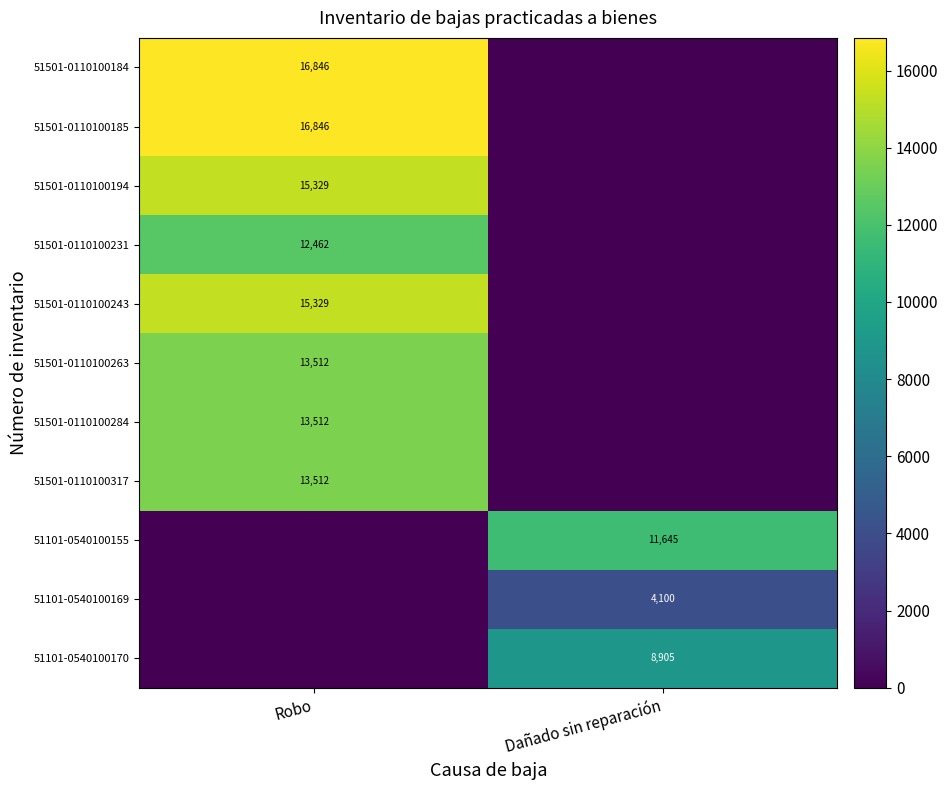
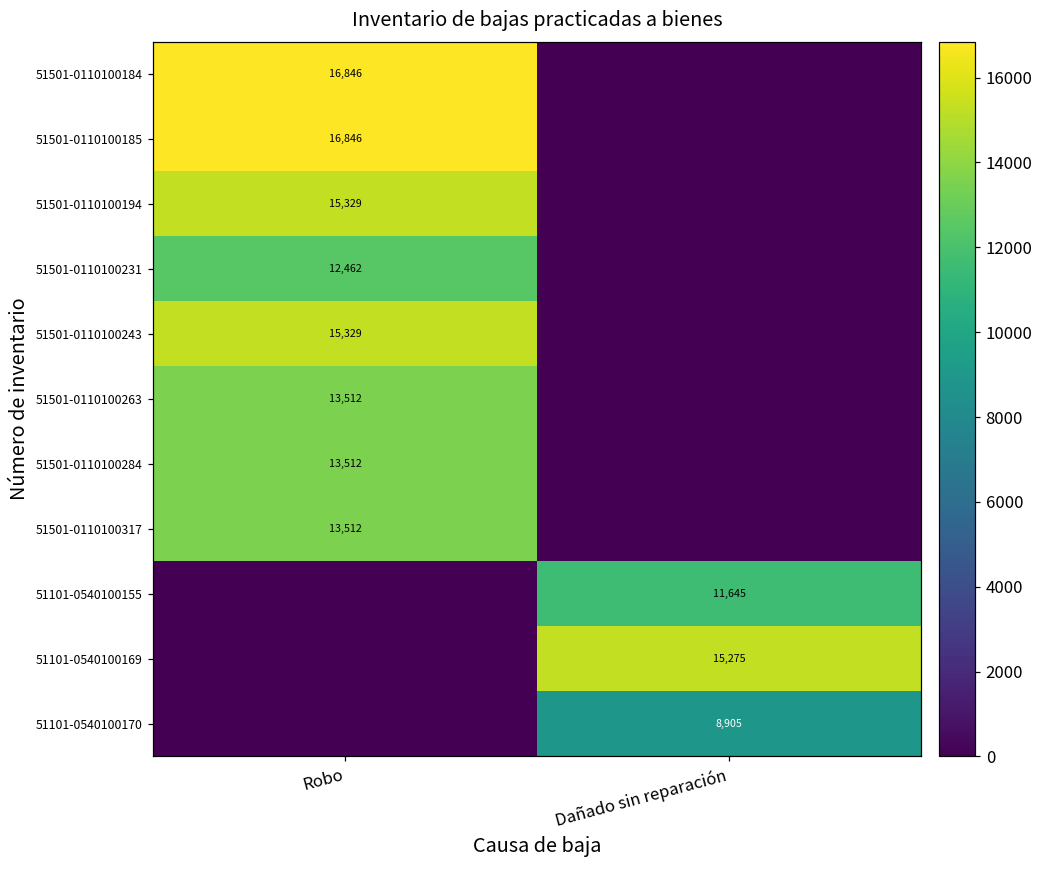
  {
    "51501-0110100184": {
      "Robo": "16,846"
    },
    "51501-0110100185": {
      "Robo": "16,846"
    },
    "51501-0110100194": {
      "Robo": "15,329"
    },
    "51501-0110100231": {
      "Robo": "12,462"
    },
    "51501-0110100243": {
      "Robo": "15,329"
    },
    "51501-0110100263": {
      "Robo": "13,512"
    },
    "51501-0110100284": {
      "Robo": "13,512"
    },
    "51501-0110100317": {
      "Robo": "13,512"
    },
    "51101-0540100155": {
      "Dañado sin reparación": "11,645"
    },
    "51101-0540100169": {
-     "Dañado sin reparación": "4,100"
+     "Dañado sin reparación": "15,275"
    },
    "51101-0540100170": {
      "Dañado sin reparación": "8,905"
    }
  }
